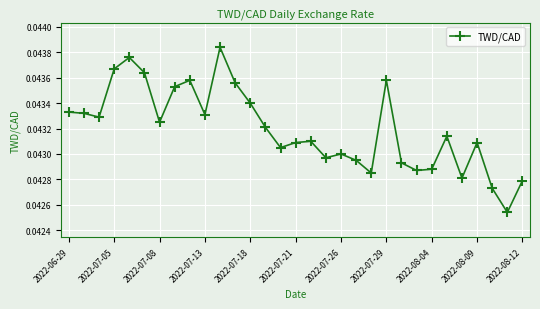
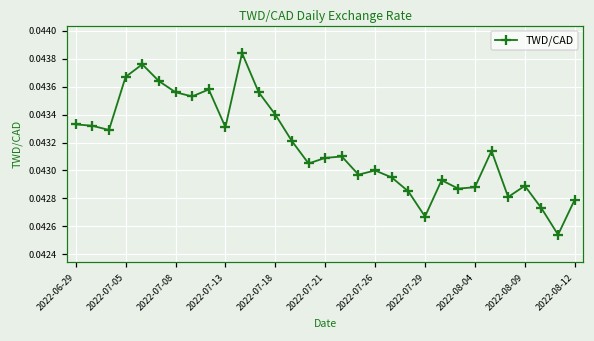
  {
    "2022-06-29": 0.04333,
    "2022-07-05": 0.04367,
-   "2022-07-08": 0.04325,
+   "2022-07-08": 0.04356,
    "2022-07-13": 0.04331,
    "2022-07-18": 0.04340,
    "2022-07-21": 0.04309,
    "2022-07-26": 0.04300,
-   "2022-07-29": 0.04358,
+   "2022-07-29": 0.04267,
    "2022-08-04": 0.04288,
-   "2022-08-09": 0.04309,
+   "2022-08-09": 0.04289,
    "2022-08-12": 0.04279
  }
